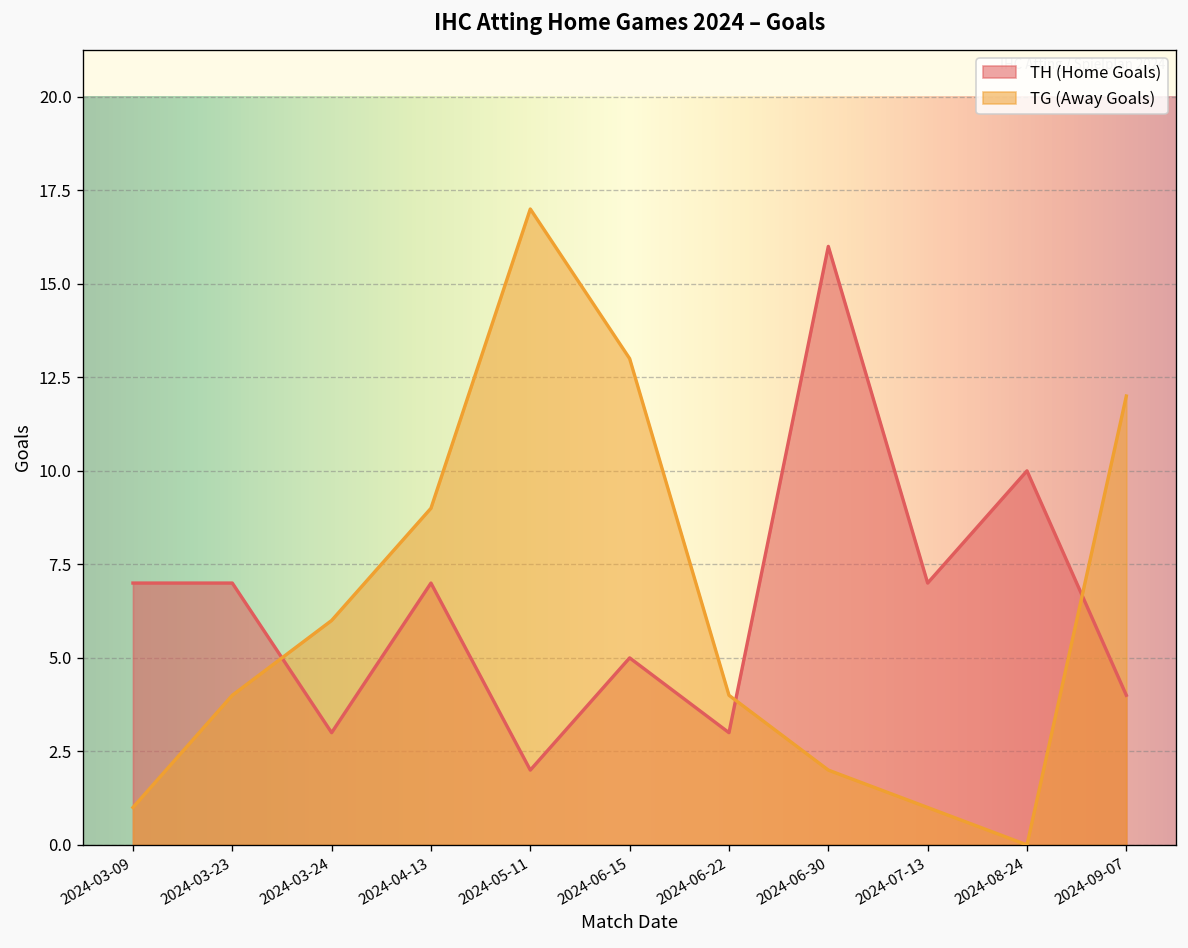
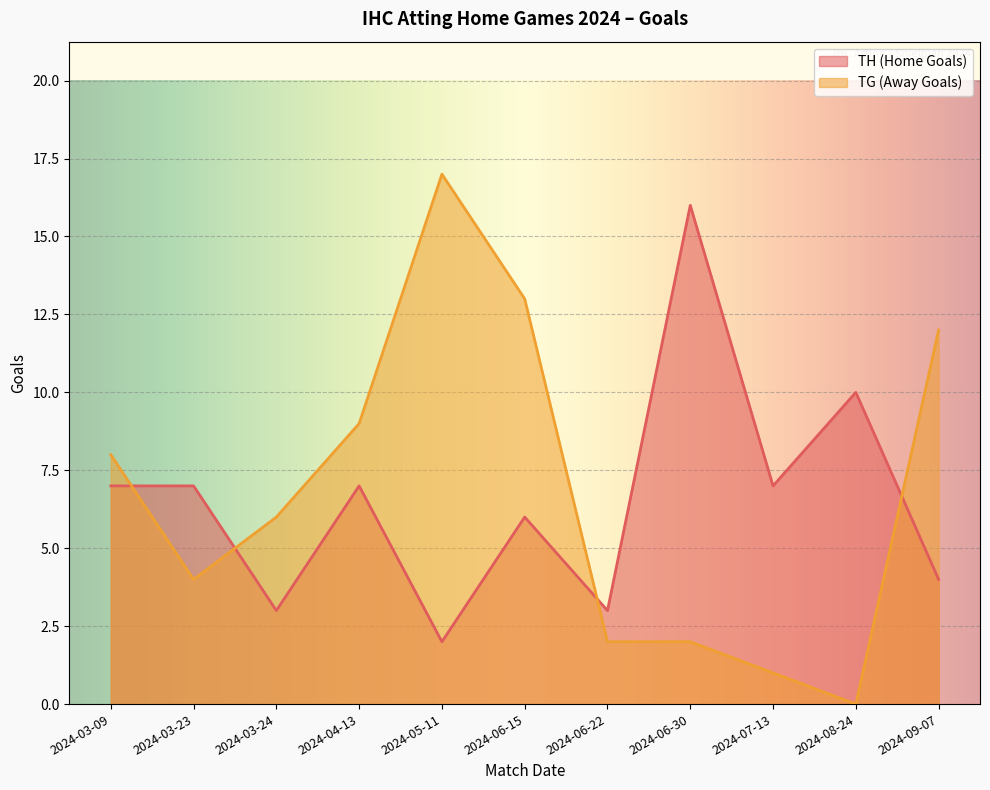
  {
    "TH (Home Goals)": {
      "2024-03-09": 7,
      "2024-03-23": 7,
      "2024-03-24": 3,
      "2024-04-13": 7,
      "2024-05-11": 2,
-     "2024-06-15": 5,
+     "2024-06-15": 6,
      "2024-06-22": 3,
      "2024-06-30": 16,
      "2024-07-13": 7,
      "2024-08-24": 10,
      "2024-09-07": 4
    },
    "TG (Away Goals)": {
-     "2024-03-09": 1,
+     "2024-03-09": 8,
      "2024-03-23": 4,
      "2024-03-24": 6,
      "2024-04-13": 9,
      "2024-05-11": 17,
      "2024-06-15": 13,
-     "2024-06-22": 4,
+     "2024-06-22": 2,
      "2024-06-30": 2,
      "2024-07-13": 1,
      "2024-08-24": 0,
      "2024-09-07": 12
    }
  }
